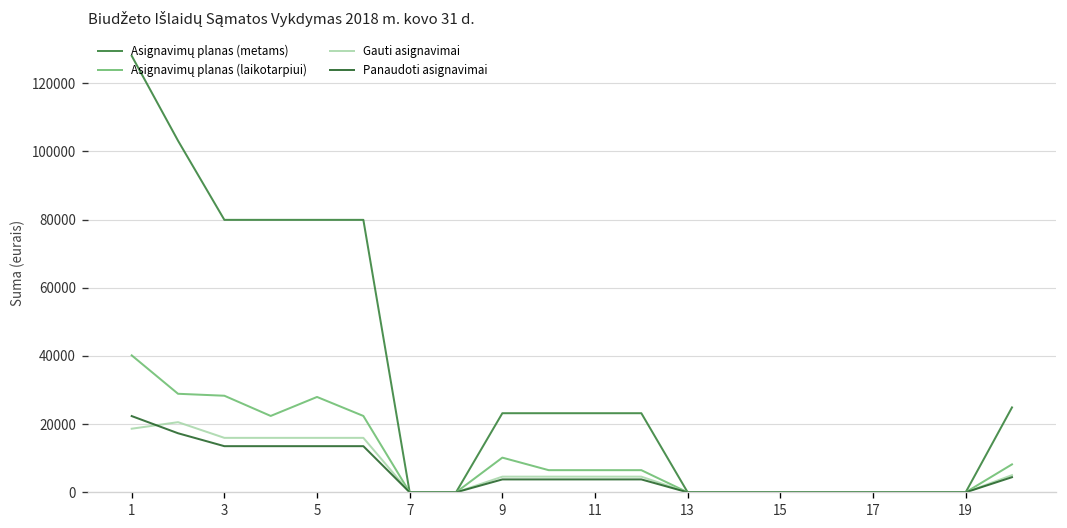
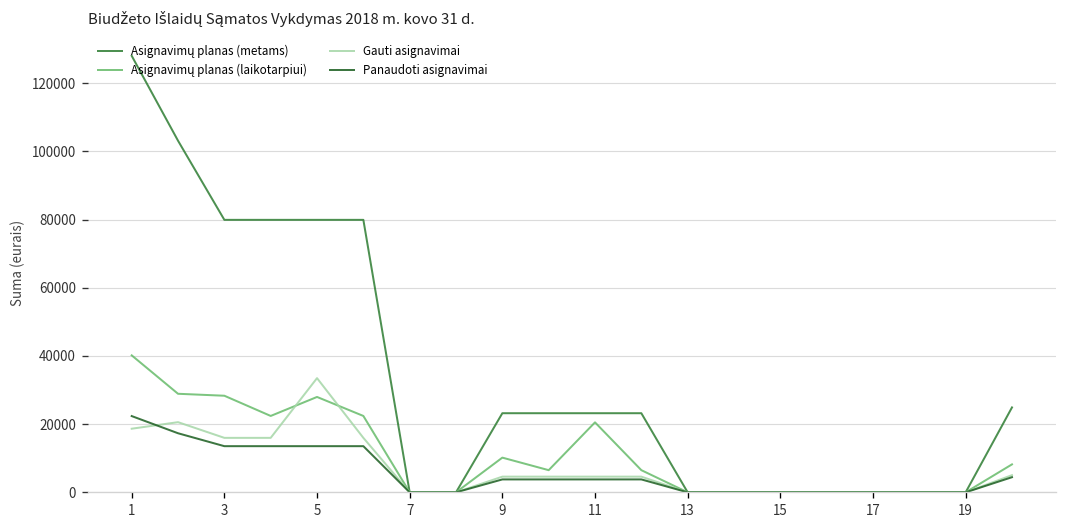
  {
    "Asignavimų planas (laikotarpiui)": {
      "1": 40000,
      "3": 28000,
      "5": 28000,
      "9": 10000,
-     "11": 7000
+     "11": 21000
    },
    "Gauti asignavimai": {
      "1": 19000,
      "3": 16000,
-     "5": 16000
+     "5": 33000
    }
  }
